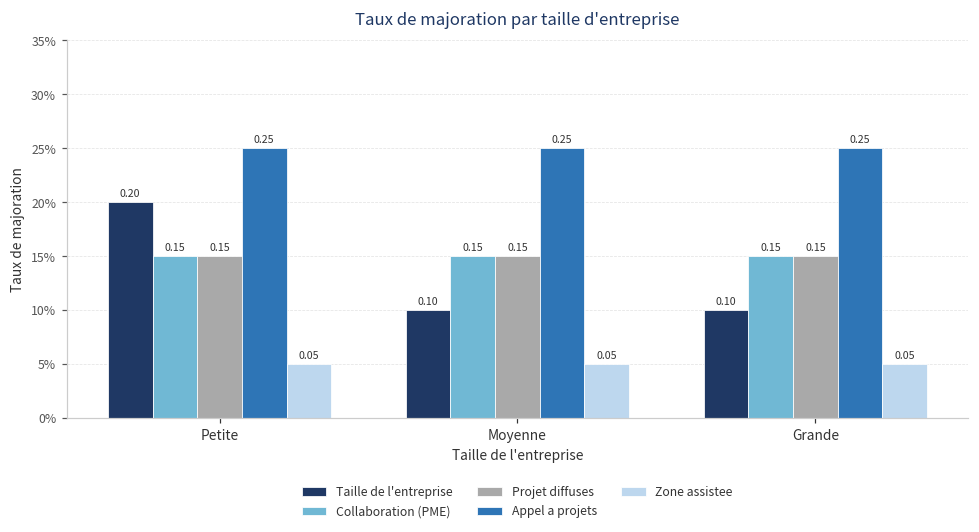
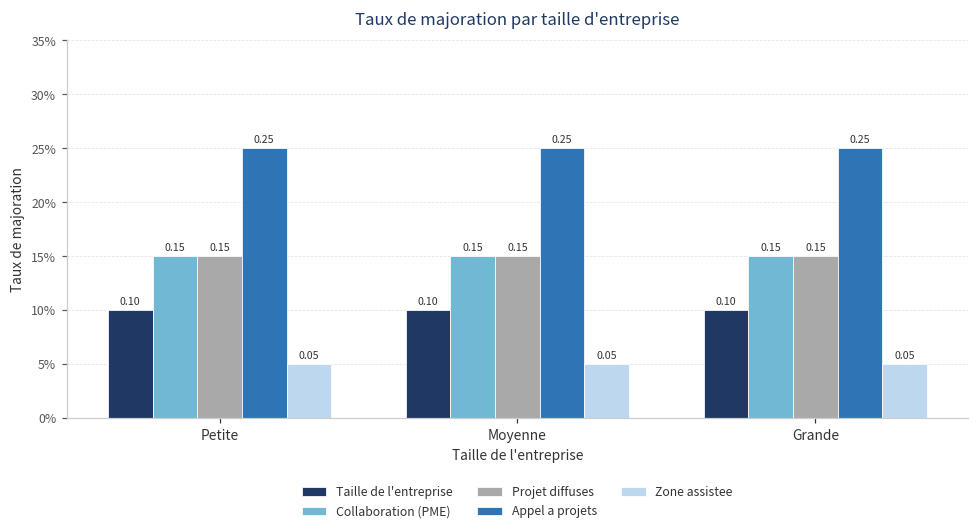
  {
    "Taille de l'entreprise": {
-     "Petite": 0.20,
+     "Petite": 0.10,
      "Moyenne": 0.10,
      "Grande": 0.10
    },
    "Collaboration (PME)": {
      "Petite": 0.15,
      "Moyenne": 0.15,
      "Grande": 0.15
    },
    "Projet diffuses": {
      "Petite": 0.15,
      "Moyenne": 0.15,
      "Grande": 0.15
    },
    "Appel a projets": {
      "Petite": 0.25,
      "Moyenne": 0.25,
      "Grande": 0.25
    },
    "Zone assistee": {
      "Petite": 0.05,
      "Moyenne": 0.05,
      "Grande": 0.05
    }
  }
